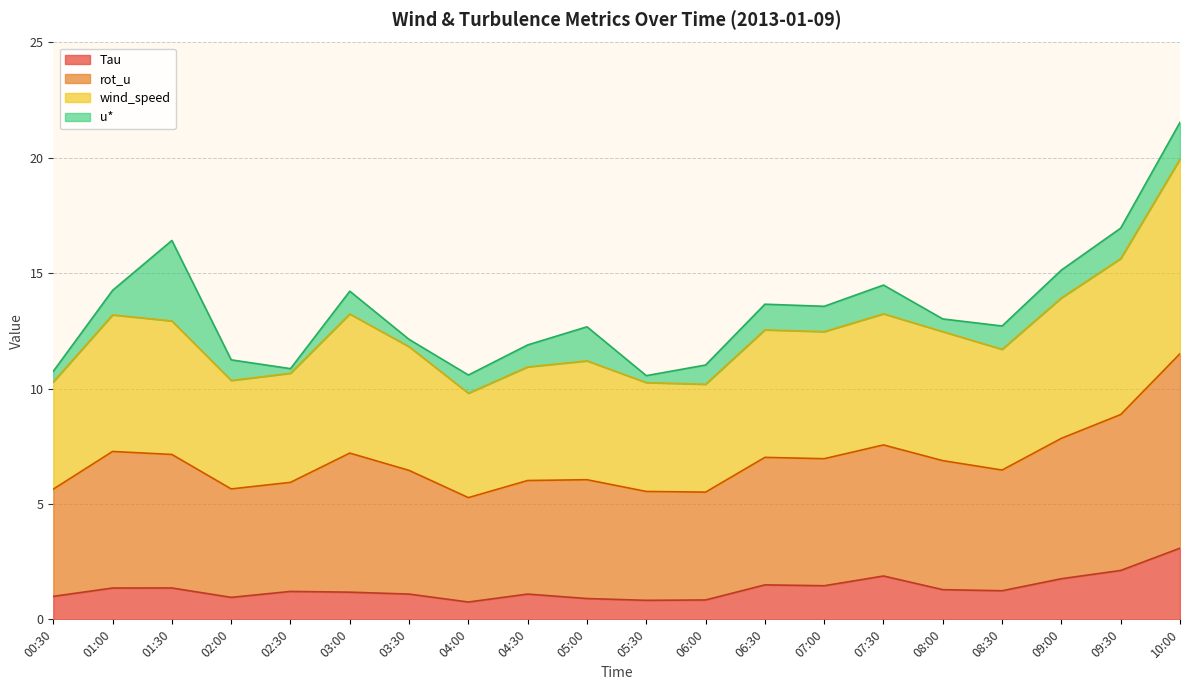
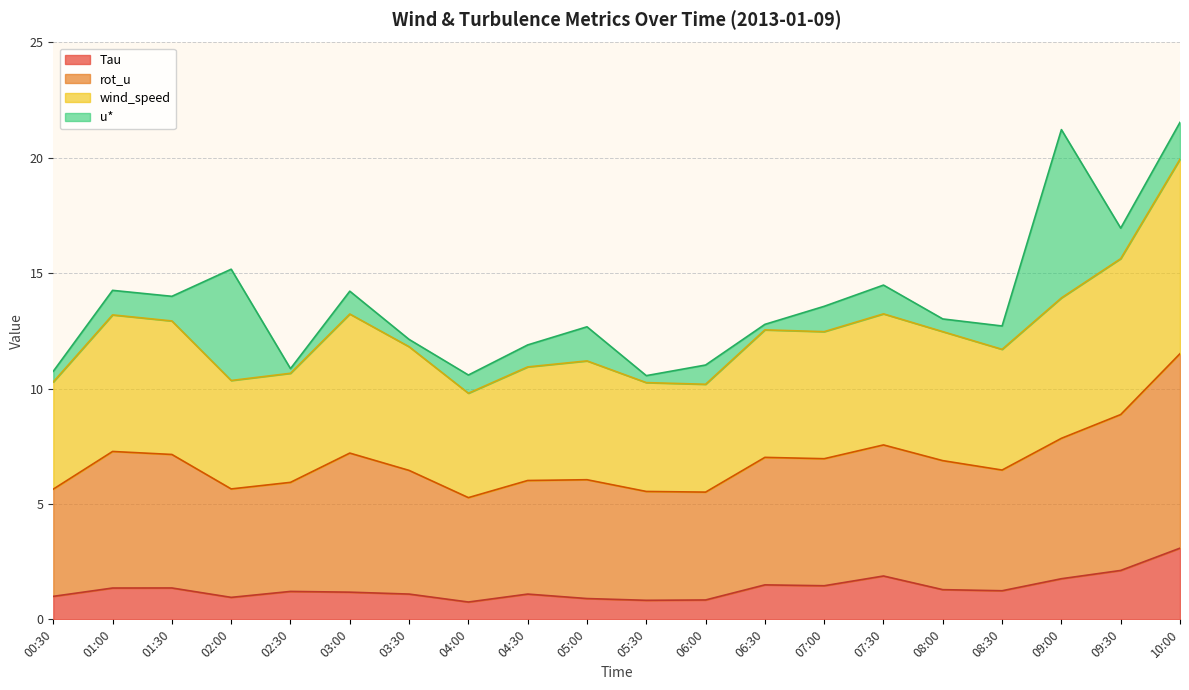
  {
    "wind_speed": {
      "00:30": 4.6,
      "01:00": 5.9,
      "01:30": 5.8,
      "02:00": 4.7,
      "02:30": 4.7,
      "03:00": 6.0,
      "03:30": 5.4,
      "04:00": 4.5,
      "04:30": 4.9,
      "05:00": 5.1,
      "05:30": 4.7,
      "06:00": 4.7,
      "06:30": 5.5,
      "07:00": 5.5,
      "07:30": 5.7,
      "08:00": 5.6,
      "08:30": 5.2,
      "09:00": 6.1,
      "09:30": 6.8,
      "10:00": 8.4
    },
    "u*": {
      "00:30": 0.5,
      "01:00": 1.1,
-     "01:30": 3.5,
-     "02:00": 0.9,
+     "01:30": 1.1,
+     "02:00": 4.8,
      "02:30": 0.2,
      "03:00": 1.0,
      "03:30": 0.3,
      "04:00": 0.8,
      "04:30": 1.0,
      "05:00": 1.5,
      "05:30": 0.3,
      "06:00": 0.8,
-     "06:30": 1.1,
+     "06:30": 0.2,
      "07:00": 1.1,
      "07:30": 1.2,
      "08:00": 0.6,
      "08:30": 1.0,
-     "09:00": 1.2,
+     "09:00": 7.3,
      "09:30": 1.3,
      "10:00": 1.6
    }
  }
